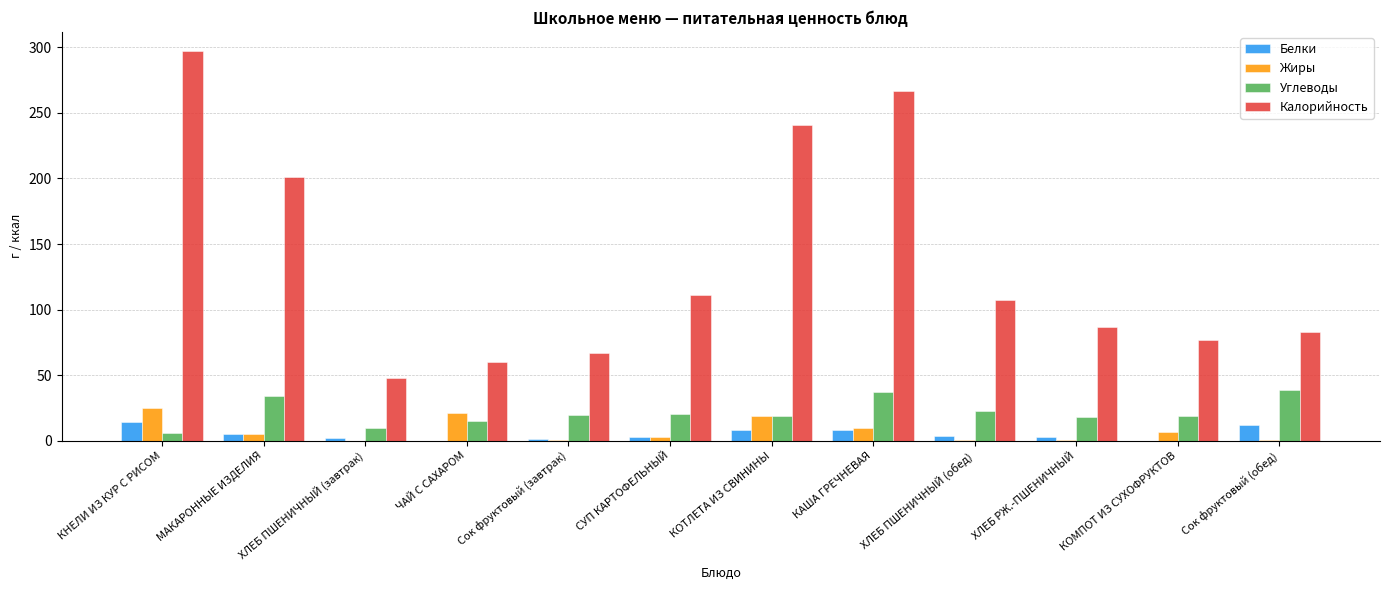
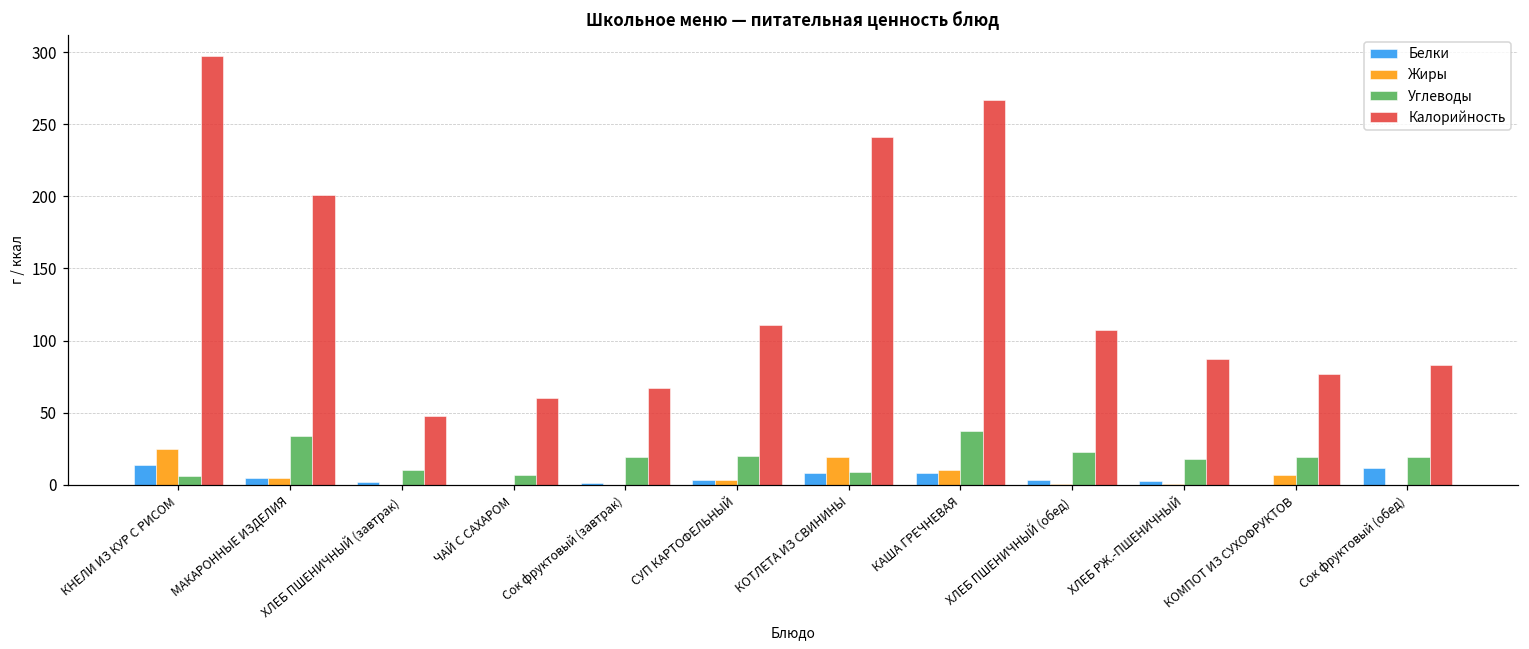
  {
    "Белки": {
      "КНЕЛИ ИЗ КУР С РИСОМ": 14,
      "МАКАРОННЫЕ ИЗДЕЛИЯ": 5,
      "ХЛЕБ ПШЕНИЧНЫЙ (завтрак)": 2,
      "ЧАЙ С САХАРОМ": 0,
      "СУП КАРТОФЕЛЬНЫЙ": 3,
      "КОТЛЕТА ИЗ СВИНИНЫ": 8,
      "КАША ГРЕЧНЕВАЯ": 8,
      "ХЛЕБ ПШЕНИЧНЫЙ (обед)": 3,
      "ХЛЕБ РЖ.-ПШЕНИЧНЫЙ": 3,
      "КОМПОТ ИЗ СУХОФРУКТОВ": 0,
      "Сок фруктовый (обед)": 12
    },
    "Жиры": {
      "КНЕЛИ ИЗ КУР С РИСОМ": 25,
      "МАКАРОННЫЕ ИЗДЕЛИЯ": 5,
      "ХЛЕБ ПШЕНИЧНЫЙ (завтрак)": 0,
-     "ЧАЙ С САХАРОМ": 21,
+     "ЧАЙ С САХАРОМ": 0,
      "СУП КАРТОФЕЛЬНЫЙ": 3,
      "КОТЛЕТА ИЗ СВИНИНЫ": 19,
      "КАША ГРЕЧНЕВАЯ": 10,
      "КОМПОТ ИЗ СУХОФРУКТОВ": 7
    },
    "Углеводы": {
      "КНЕЛИ ИЗ КУР С РИСОМ": 6,
      "МАКАРОННЫЕ ИЗДЕЛИЯ": 34,
      "ХЛЕБ ПШЕНИЧНЫЙ (завтрак)": 10,
-     "ЧАЙ С САХАРОМ": 15,
+     "ЧАЙ С САХАРОМ": 7,
      "Сок фруктовый (завтрак)": 20,
      "СУП КАРТОФЕЛЬНЫЙ": 20,
-     "КОТЛЕТА ИЗ СВИНИНЫ": 19,
+     "КОТЛЕТА ИЗ СВИНИНЫ": 9,
      "КАША ГРЕЧНЕВАЯ": 37,
      "ХЛЕБ ПШЕНИЧНЫЙ (обед)": 23,
      "ХЛЕБ РЖ.-ПШЕНИЧНЫЙ": 18,
      "КОМПОТ ИЗ СУХОФРУКТОВ": 19,
-     "Сок фруктовый (обед)": 39
+     "Сок фруктовый (обед)": 20
    },
    "Калорийность": {
      "КНЕЛИ ИЗ КУР С РИСОМ": 297,
      "МАКАРОННЫЕ ИЗДЕЛИЯ": 201,
      "ХЛЕБ ПШЕНИЧНЫЙ (завтрак)": 48,
      "ЧАЙ С САХАРОМ": 60,
      "Сок фруктовый (завтрак)": 67,
      "СУП КАРТОФЕЛЬНЫЙ": 111,
      "КОТЛЕТА ИЗ СВИНИНЫ": 241,
      "КАША ГРЕЧНЕВАЯ": 267,
      "ХЛЕБ ПШЕНИЧНЫЙ (обед)": 107,
      "ХЛЕБ РЖ.-ПШЕНИЧНЫЙ": 87,
      "КОМПОТ ИЗ СУХОФРУКТОВ": 77,
      "Сок фруктовый (обед)": 83
    }
  }
